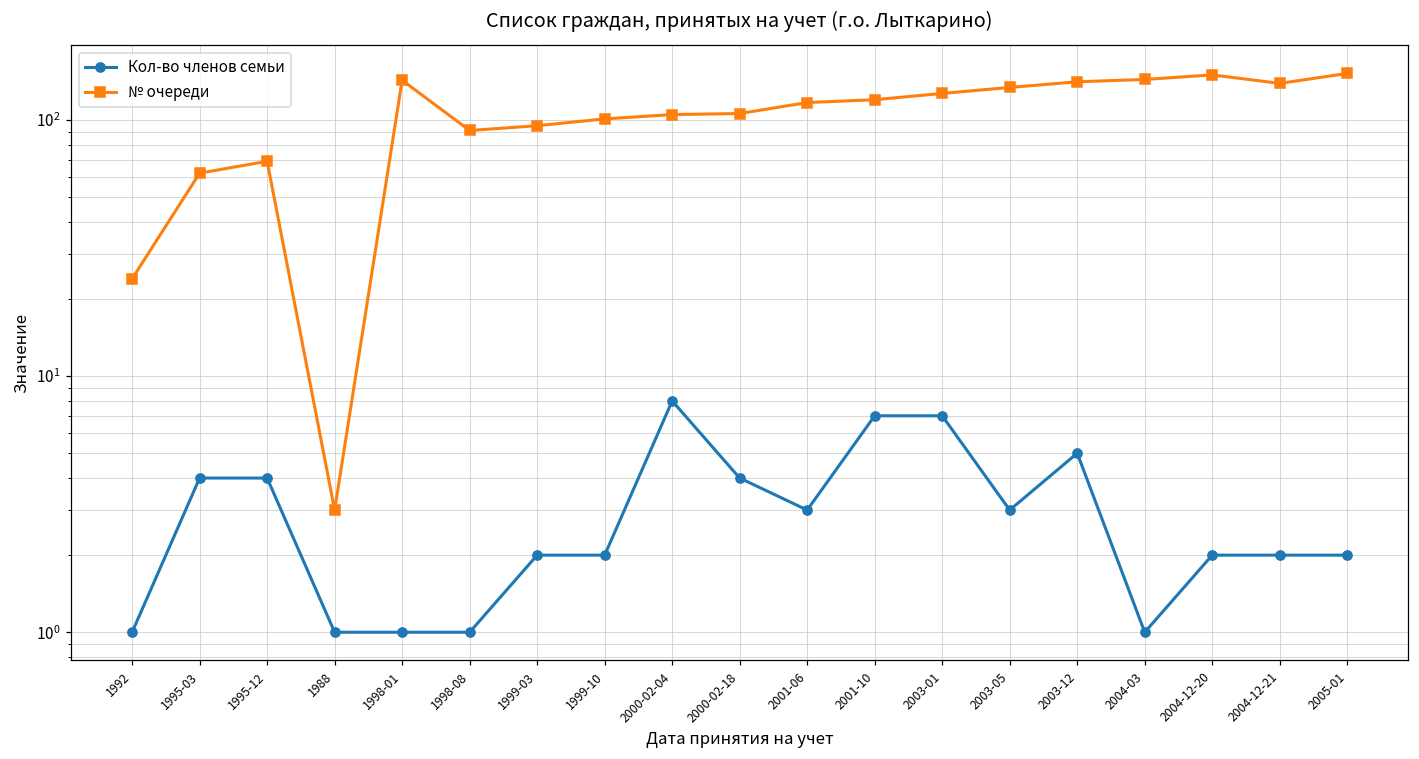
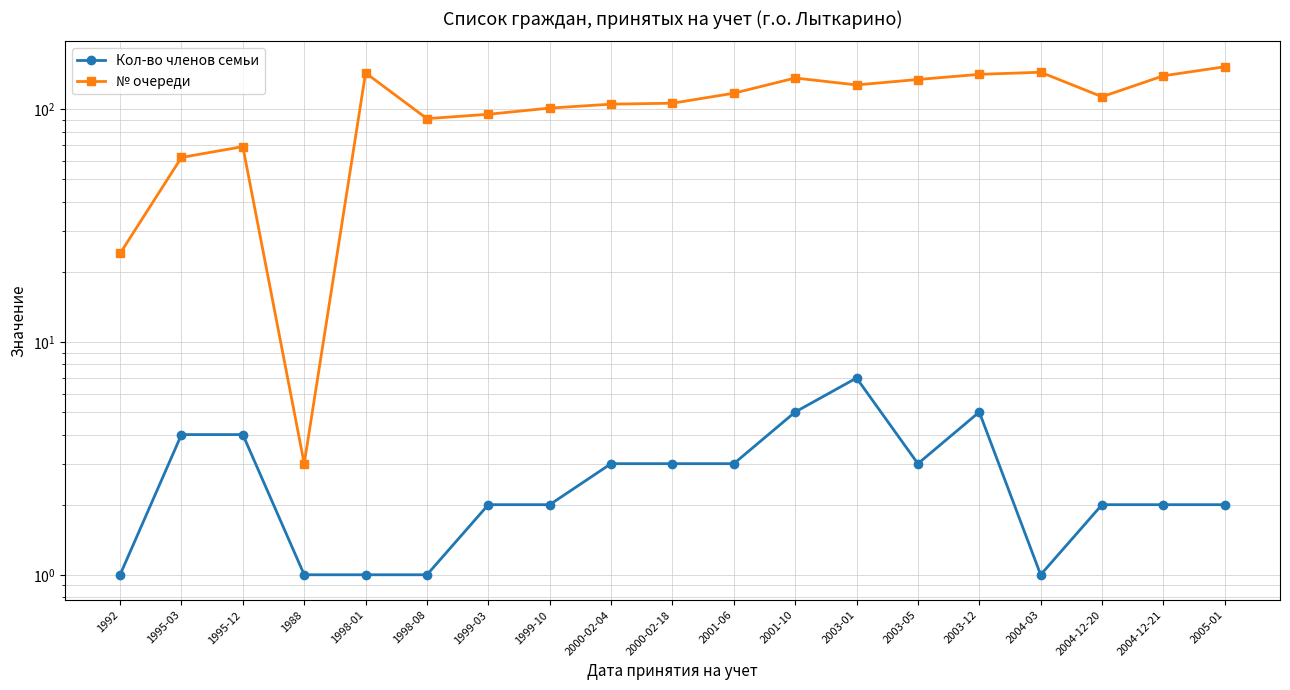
  {
    "Кол-во членов семьи": {
      "1992": 1,
      "1995-03": 4,
      "1995-12": 4,
      "1988": 1,
      "1998-01": 1,
      "1998-08": 1,
      "1999-03": 2,
      "1999-10": 2,
-     "2000-02-04": 8,
-     "2000-02-18": 4,
+     "2000-02-04": 3,
+     "2000-02-18": 3,
      "2001-06": 3,
-     "2001-10": 7,
+     "2001-10": 5,
      "2003-01": 7,
      "2003-05": 3,
      "2003-12": 5,
      "2004-03": 1,
      "2004-12-20": 2,
      "2004-12-21": 2,
      "2005-01": 2
    },
    "№ очереди": {
      "1992": 24,
      "1995-03": 62,
      "1995-12": 69,
      "1988": 3,
      "1998-01": 140,
      "1998-08": 91,
      "1999-03": 95,
      "1999-10": 101,
      "2000-02-04": 110,
      "2000-02-18": 110,
      "2001-06": 120,
-     "2001-10": 120,
+     "2001-10": 140,
      "2003-01": 130,
      "2003-05": 130,
      "2003-12": 140,
      "2004-03": 140,
-     "2004-12-20": 150,
+     "2004-12-20": 110,
      "2004-12-21": 140,
      "2005-01": 150
    }
  }
